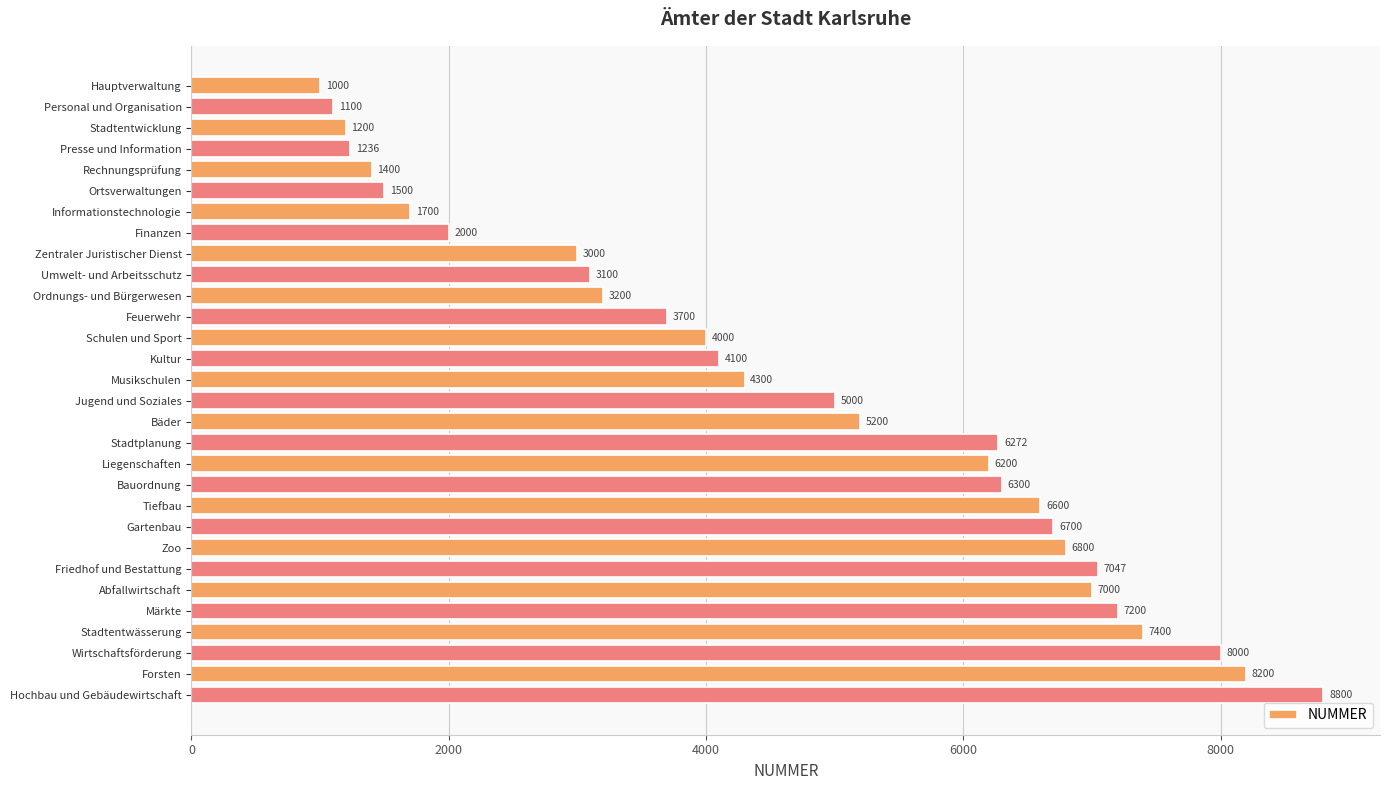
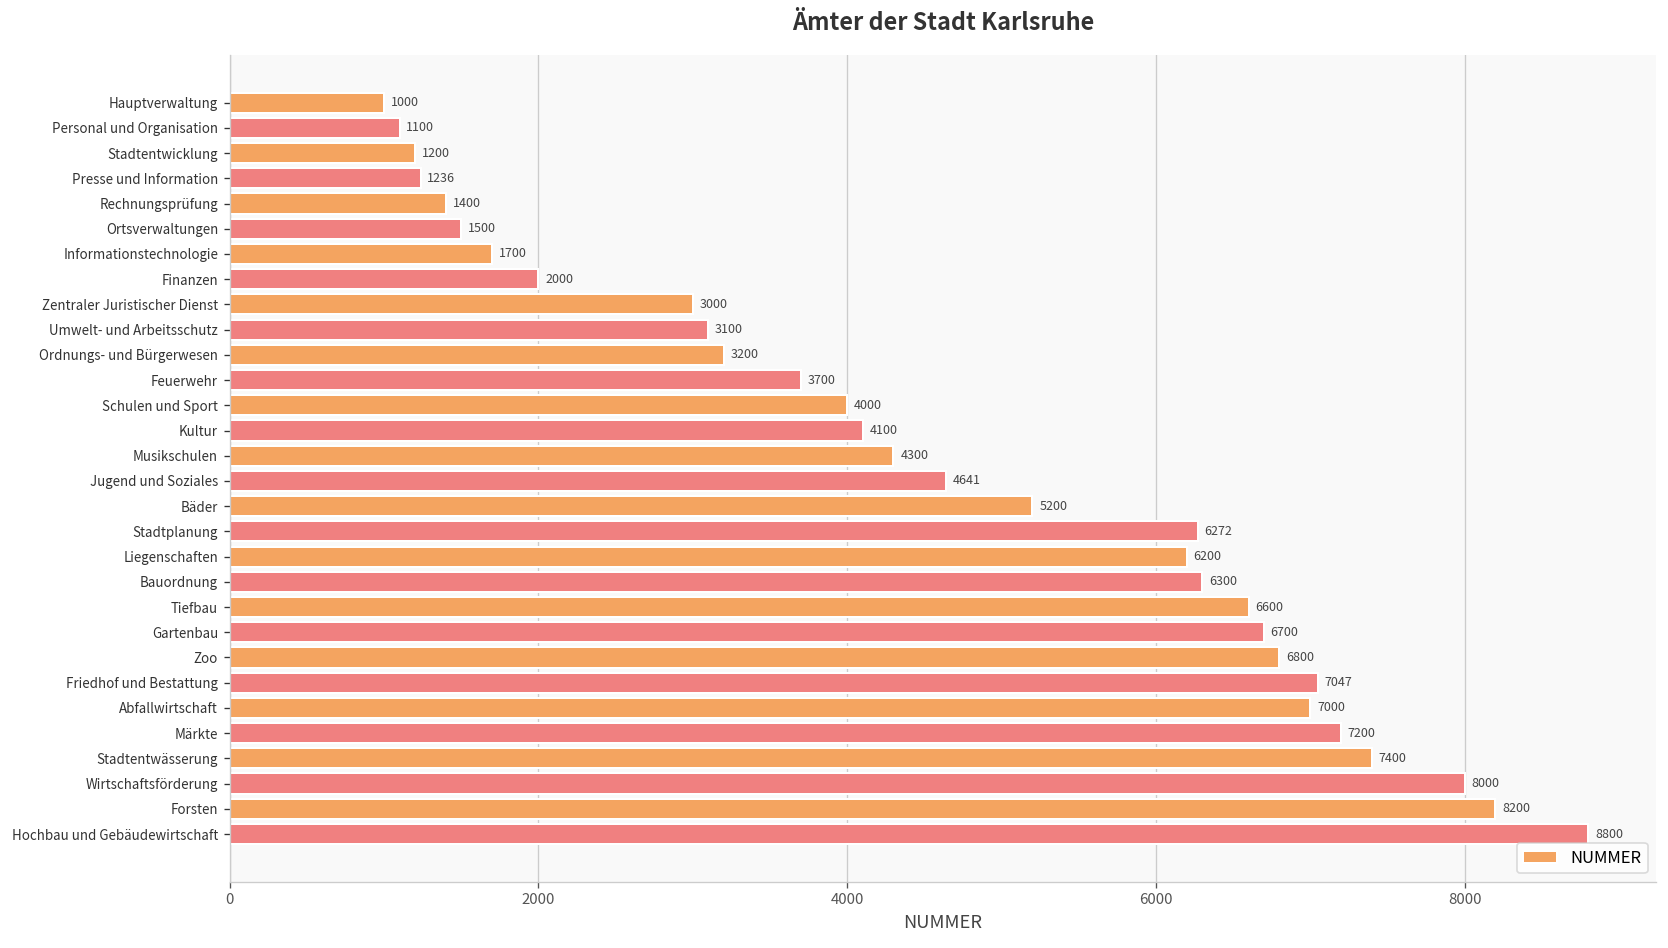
  {
    "Hauptverwaltung": 1000,
    "Personal und Organisation": 1100,
    "Stadtentwicklung": 1200,
    "Presse und Information": 1236,
    "Rechnungsprüfung": 1400,
    "Ortsverwaltungen": 1500,
    "Informationstechnologie": 1700,
    "Finanzen": 2000,
    "Zentraler Juristischer Dienst": 3000,
    "Umwelt- und Arbeitsschutz": 3100,
    "Ordnungs- und Bürgerwesen": 3200,
    "Feuerwehr": 3700,
    "Schulen und Sport": 4000,
    "Kultur": 4100,
    "Musikschulen": 4300,
-   "Jugend und Soziales": 5000,
+   "Jugend und Soziales": 4641,
    "Bäder": 5200,
    "Stadtplanung": 6272,
    "Liegenschaften": 6200,
    "Bauordnung": 6300,
    "Tiefbau": 6600,
    "Gartenbau": 6700,
    "Zoo": 6800,
    "Friedhof und Bestattung": 7047,
    "Abfallwirtschaft": 7000,
    "Märkte": 7200,
    "Stadtentwässerung": 7400,
    "Wirtschaftsförderung": 8000,
    "Forsten": 8200,
    "Hochbau und Gebäudewirtschaft": 8800
  }
